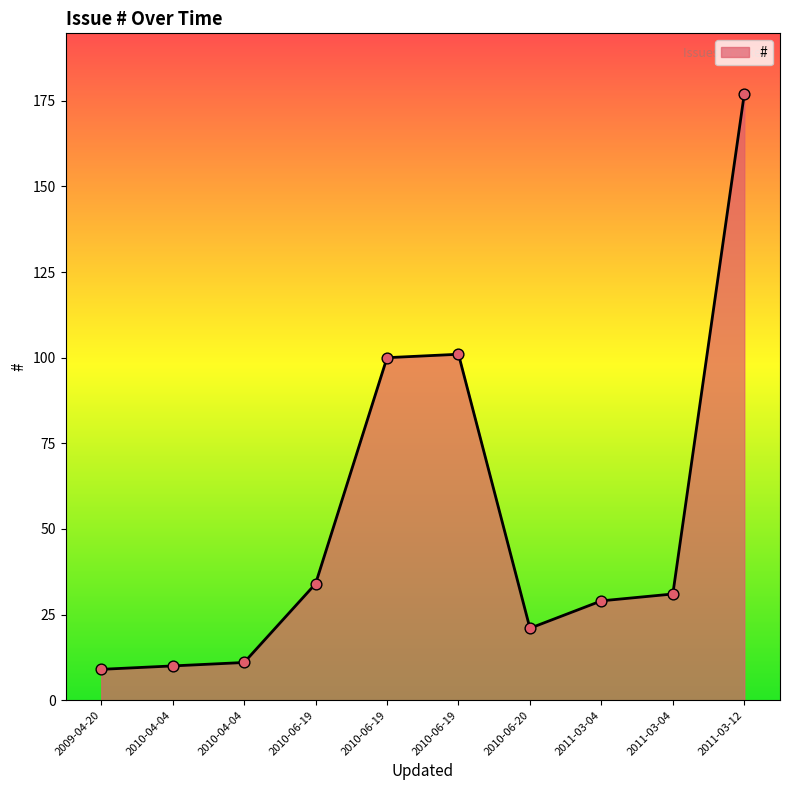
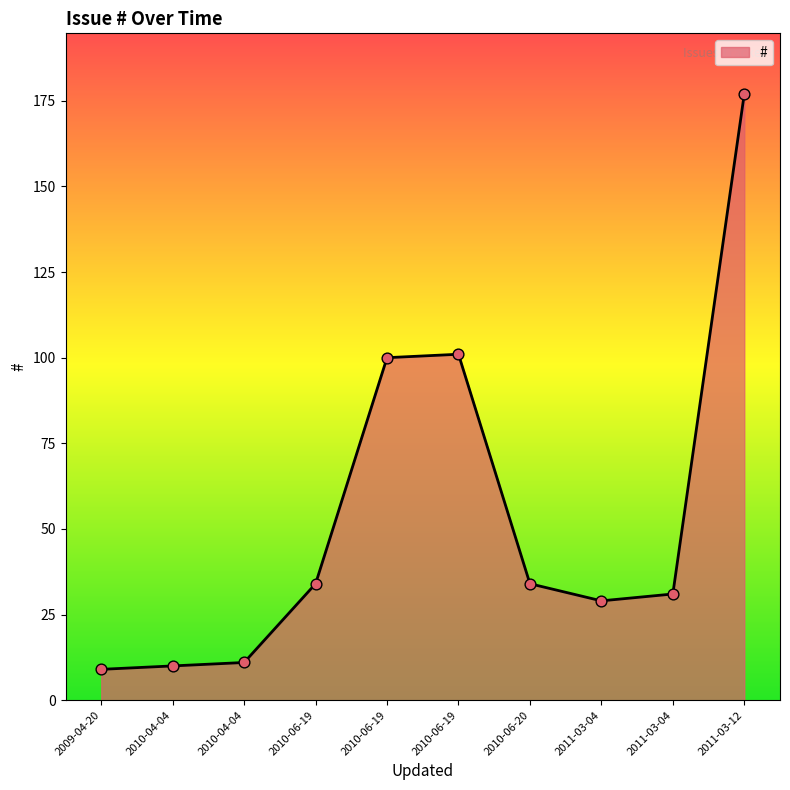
  {
    "2009-04-20": 9,
-   "2010-06-20": 21,
+   "2010-06-20": 34,
    "2011-03-12": 177
  }
